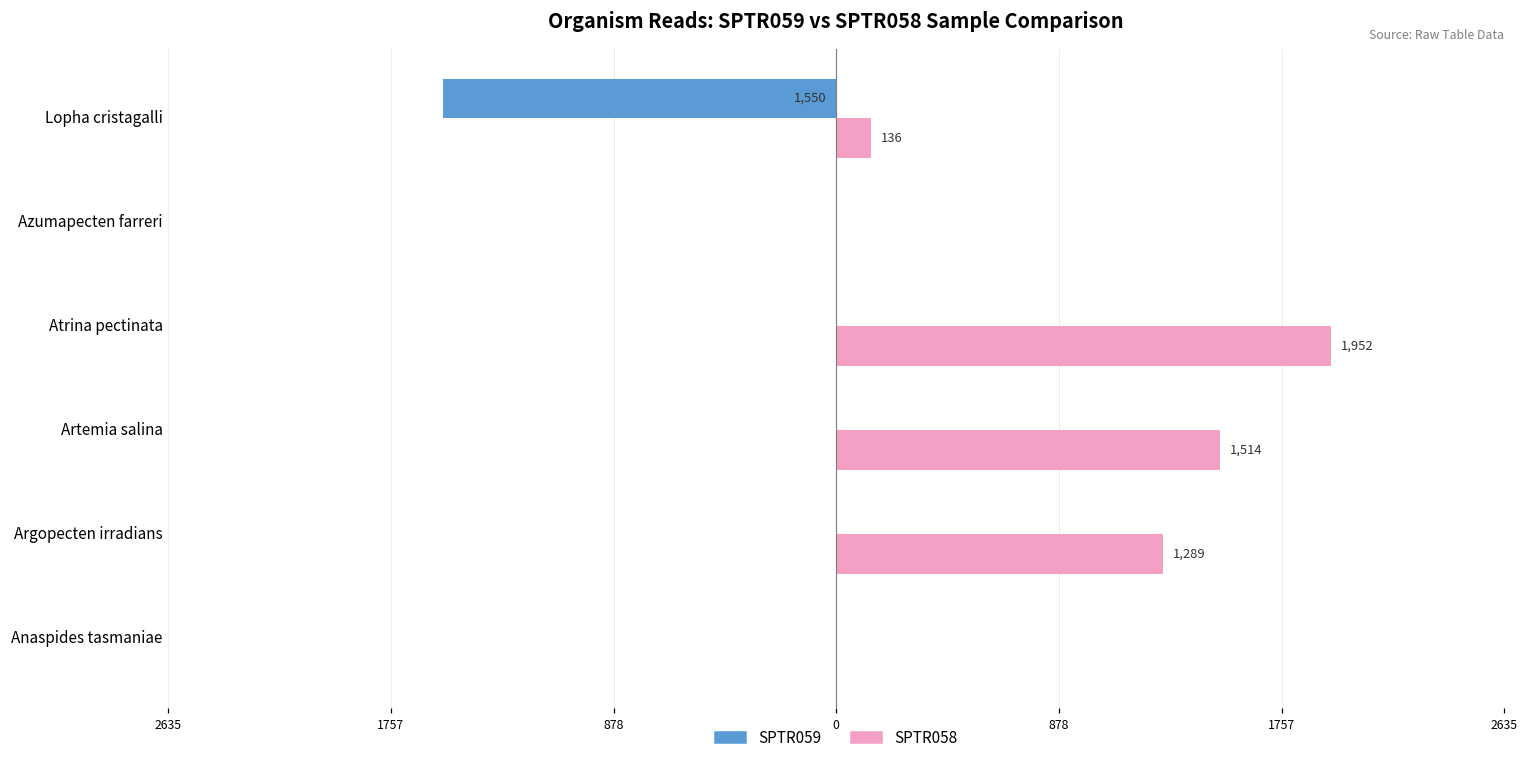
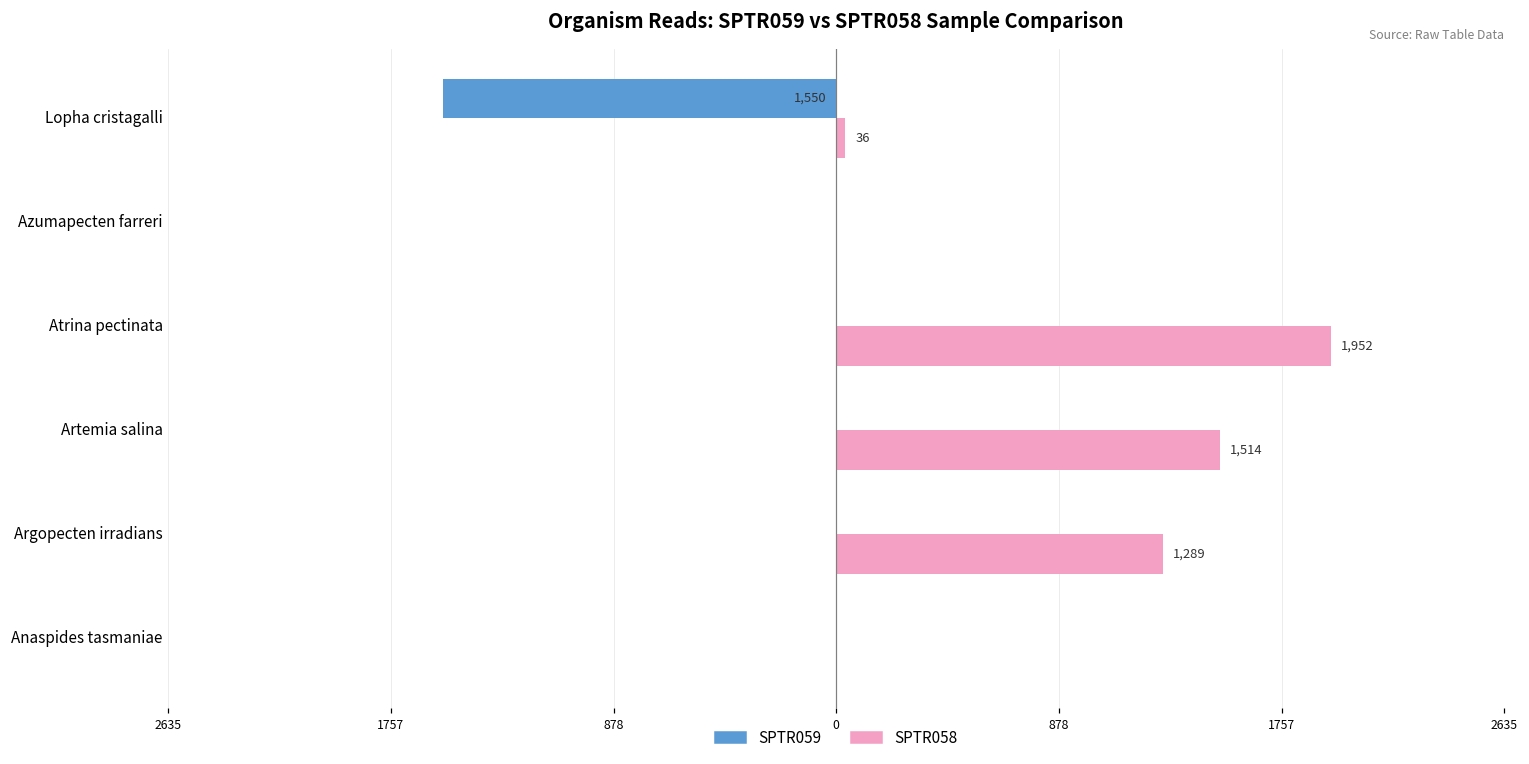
  {
    "SPTR058": {
-     "Lopha cristagalli": "136",
+     "Lopha cristagalli": "36",
      "Atrina pectinata": "1,952",
      "Artemia salina": "1,514",
      "Argopecten irradians": "1,289"
    }
  }
